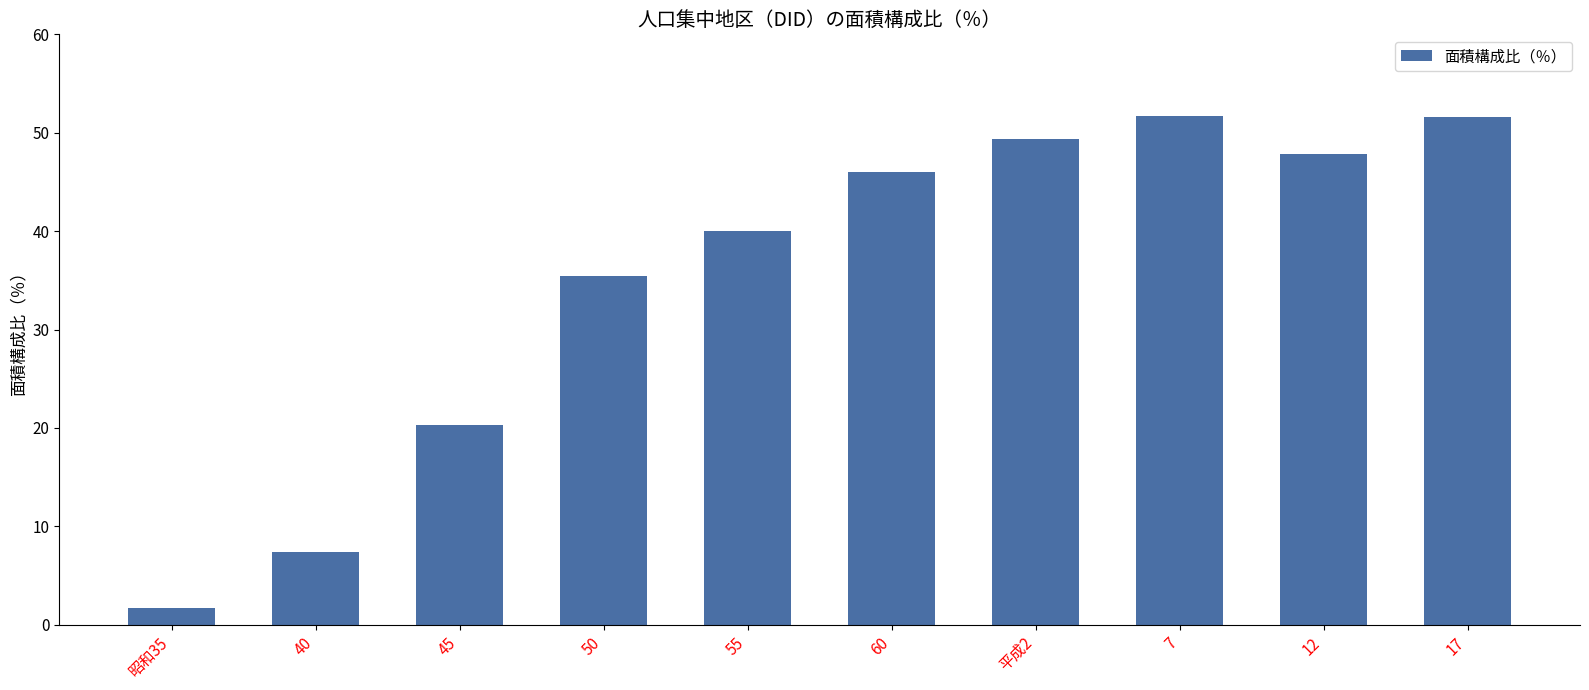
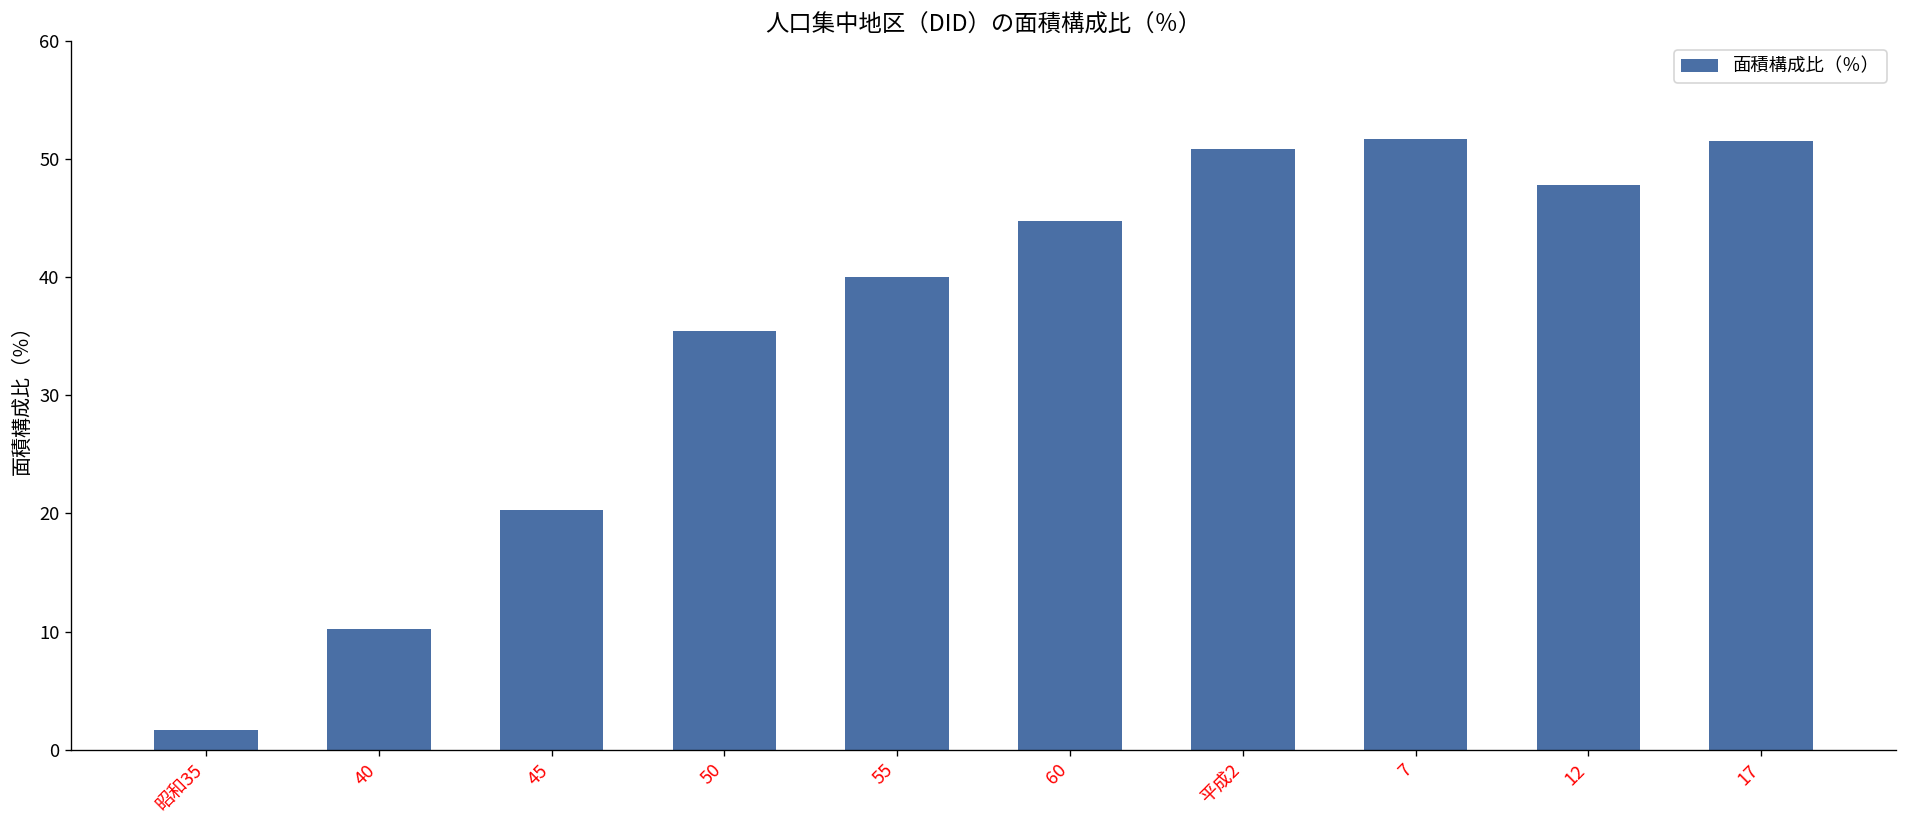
  {
    "昭和35": 2,
-   "40": 7,
+   "40": 10,
    "45": 20,
    "50": 35,
    "55": 40,
-   "60": 46,
-   "平成2": 49,
+   "60": 45,
+   "平成2": 51,
    "7": 52,
    "12": 48,
    "17": 52
  }
